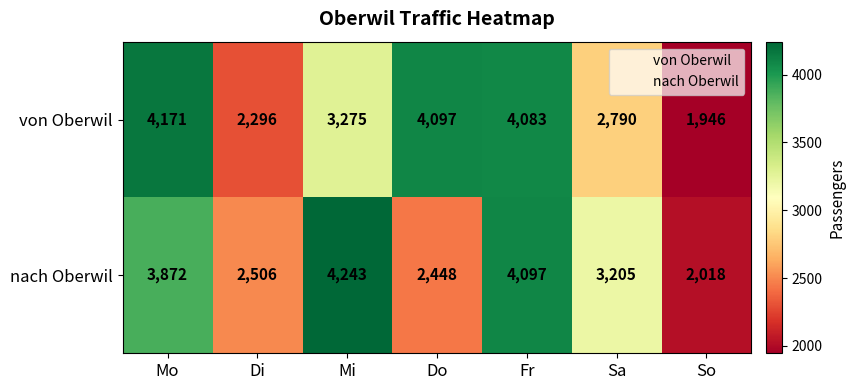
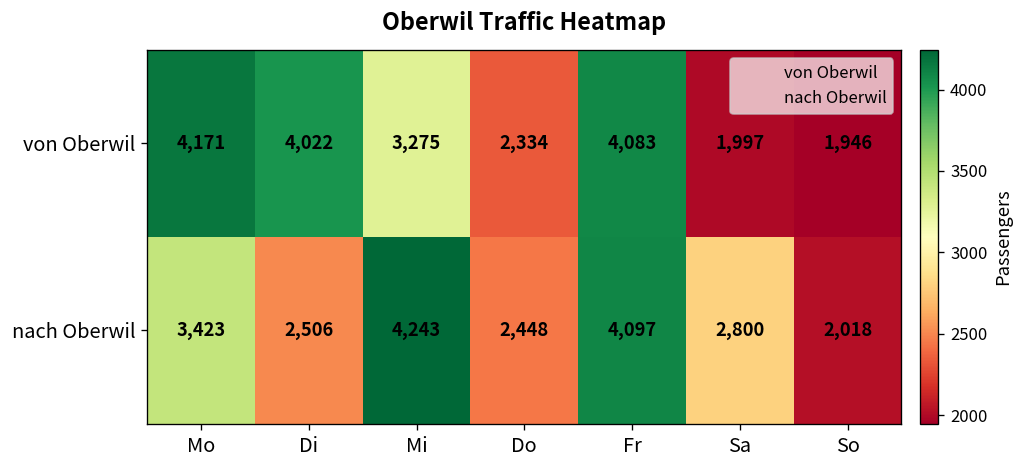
  {
    "von Oberwil": {
      "Mo": "4,171",
-     "Di": "2,296",
+     "Di": "4,022",
      "Mi": "3,275",
-     "Do": "4,097",
+     "Do": "2,334",
      "Fr": "4,083",
-     "Sa": "2,790",
+     "Sa": "1,997",
      "So": "1,946"
    },
    "nach Oberwil": {
-     "Mo": "3,872",
+     "Mo": "3,423",
      "Di": "2,506",
      "Mi": "4,243",
      "Do": "2,448",
      "Fr": "4,097",
-     "Sa": "3,205",
+     "Sa": "2,800",
      "So": "2,018"
    }
  }
